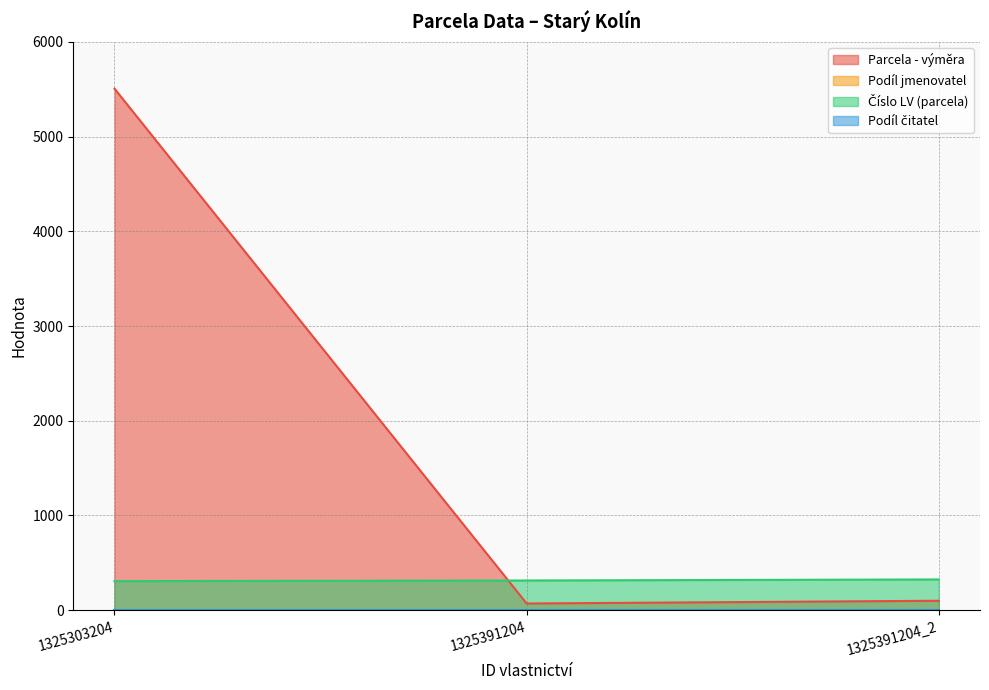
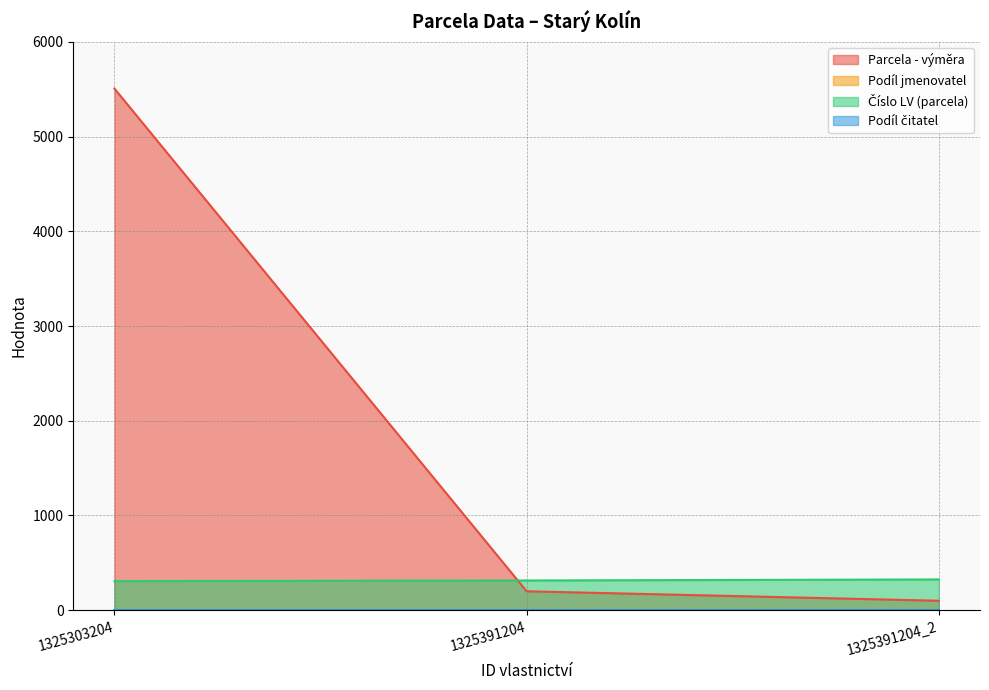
  {
    "Parcela - výměra": {
      "1325303204": 5500,
-     "1325391204": 100,
+     "1325391204": 200,
      "1325391204_2": 100
    },
    "Podíl čitatel": {
      "1325303204": 0,
      "1325391204": 0,
      "1325391204_2": 0
    },
    "Číslo LV (parcela)": {
      "1325303204": 300,
      "1325391204": 300,
      "1325391204_2": 300
    }
  }
